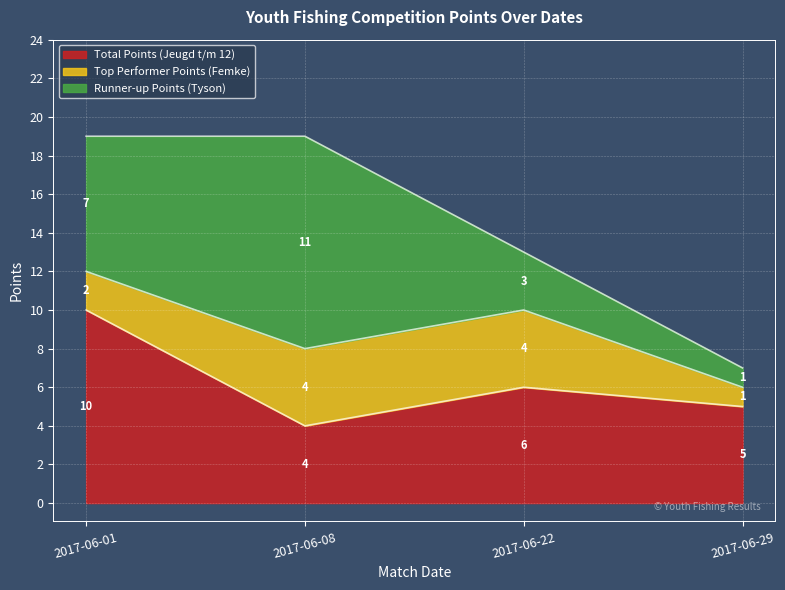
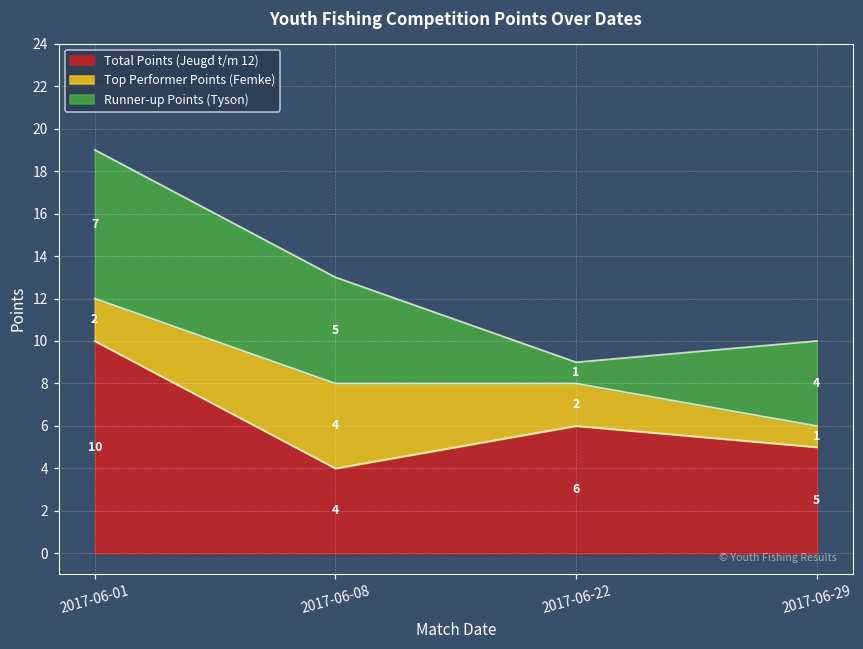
  {
    "Top Performer Points (Femke)": {
      "2017-06-01": 2,
-     "2017-06-22": 4,
+     "2017-06-22": 2,
      "2017-06-29": 1
    },
    "Runner-up Points (Tyson)": {
-     "2017-06-08": 11,
-     "2017-06-22": 3,
-     "2017-06-29": 1
+     "2017-06-08": 5,
+     "2017-06-22": 1,
+     "2017-06-29": 4
    }
  }
